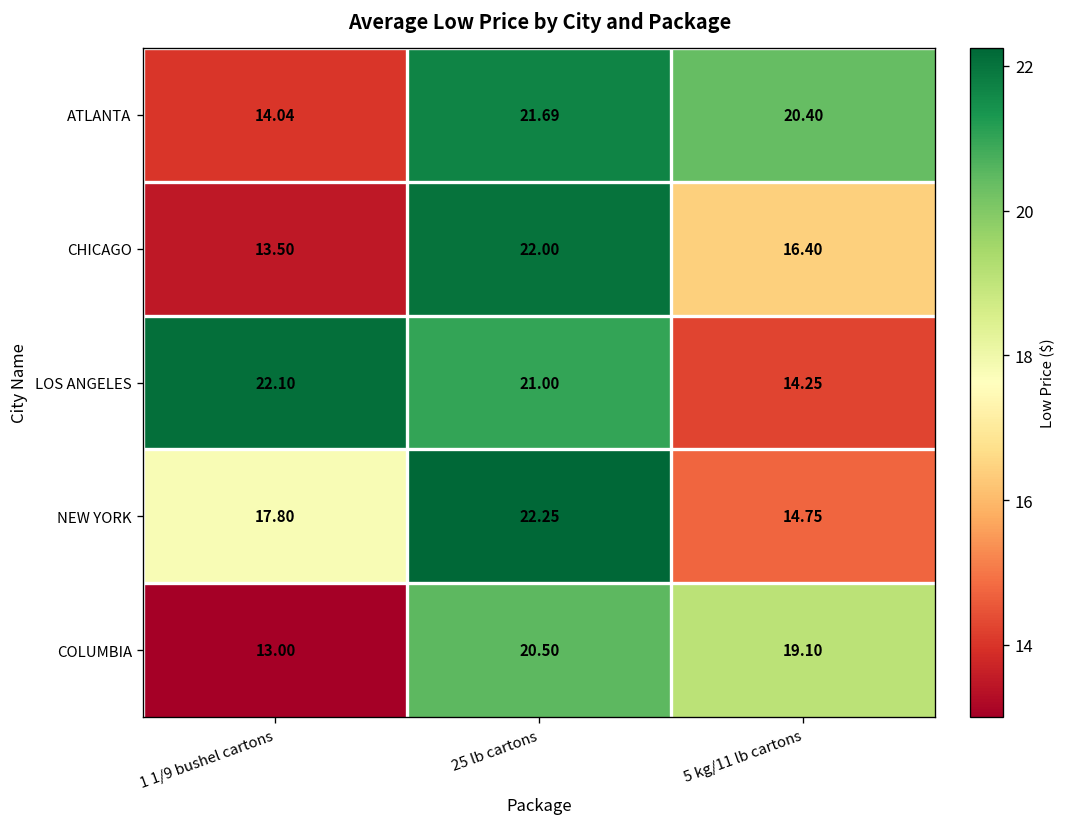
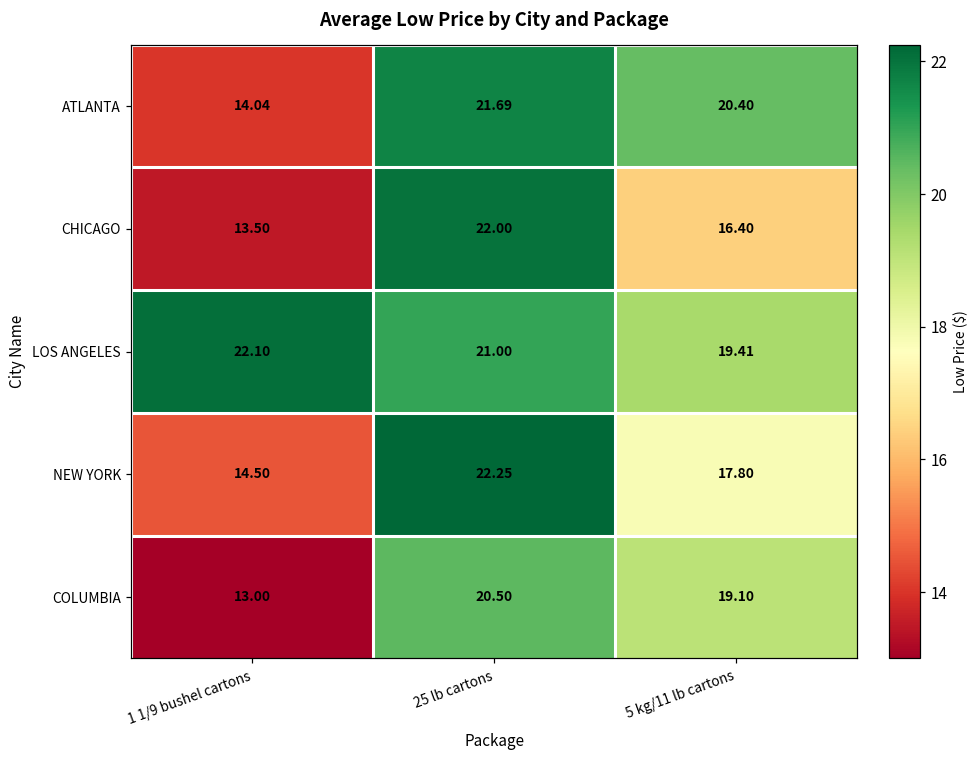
  {
    "ATLANTA": {
      "1 1/9 bushel cartons": 14.04,
      "25 lb cartons": 21.69,
      "5 kg/11 lb cartons": 20.40
    },
    "CHICAGO": {
      "1 1/9 bushel cartons": 13.50,
      "25 lb cartons": 22.00,
      "5 kg/11 lb cartons": 16.40
    },
    "LOS ANGELES": {
      "1 1/9 bushel cartons": 22.10,
      "25 lb cartons": 21.00,
-     "5 kg/11 lb cartons": 14.25
+     "5 kg/11 lb cartons": 19.41
    },
    "NEW YORK": {
-     "1 1/9 bushel cartons": 17.80,
+     "1 1/9 bushel cartons": 14.50,
      "25 lb cartons": 22.25,
-     "5 kg/11 lb cartons": 14.75
+     "5 kg/11 lb cartons": 17.80
    },
    "COLUMBIA": {
      "1 1/9 bushel cartons": 13.00,
      "25 lb cartons": 20.50,
      "5 kg/11 lb cartons": 19.10
    }
  }
